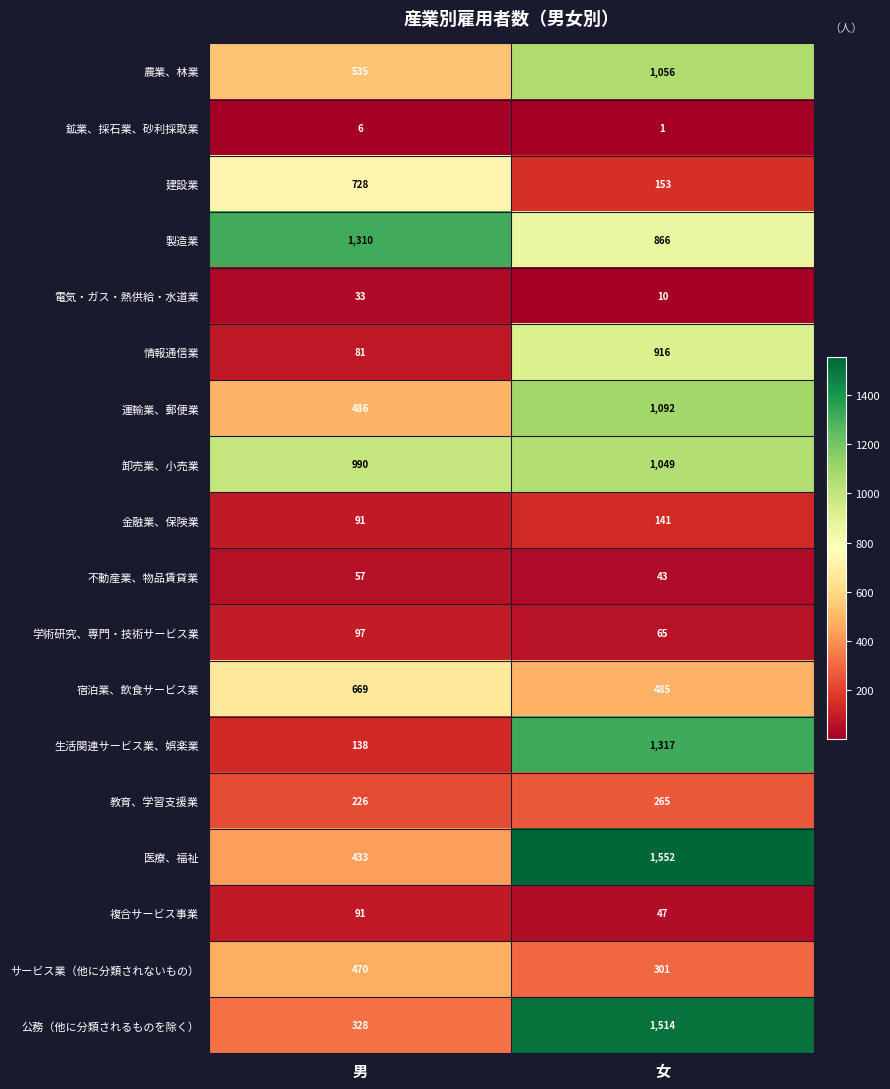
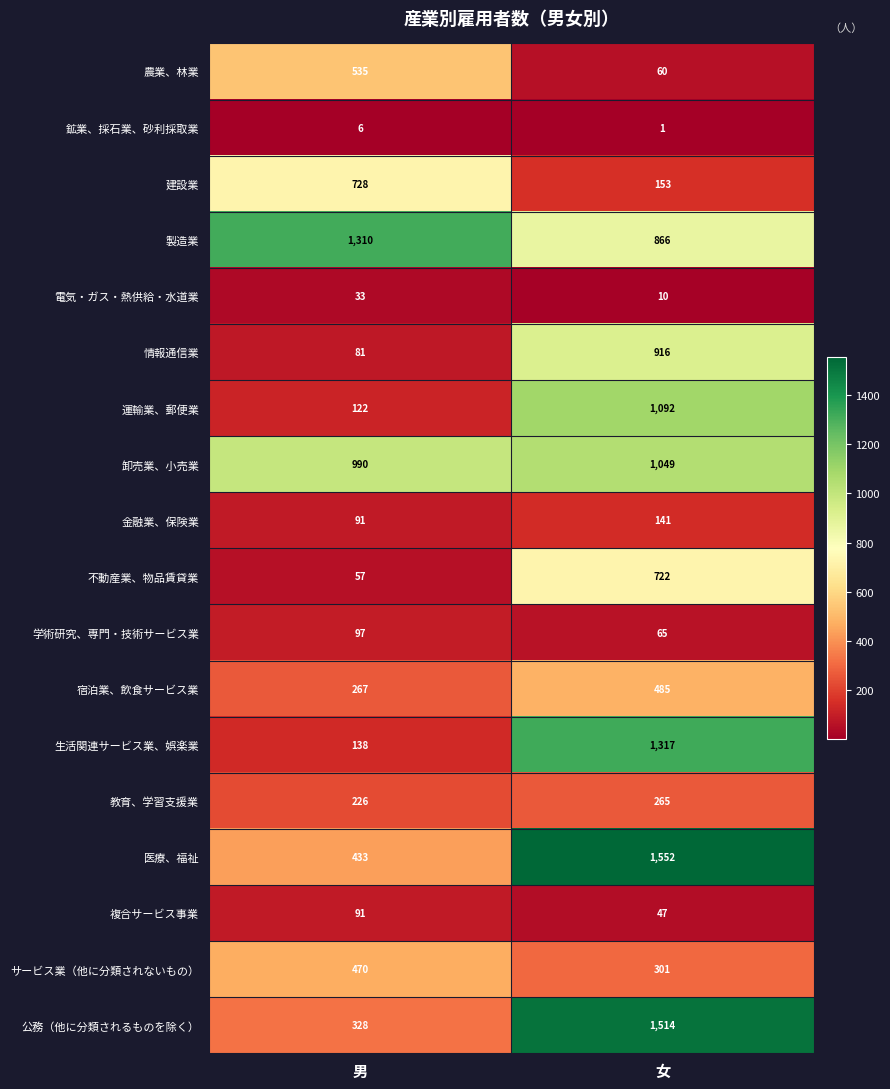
  {
    "農業、林業": {
      "男": "535",
-     "女": "1,056"
+     "女": "60"
    },
    "鉱業、採石業、砂利採取業": {
      "男": "6",
      "女": "1"
    },
    "建設業": {
      "男": "728",
      "女": "153"
    },
    "製造業": {
      "男": "1,310",
      "女": "866"
    },
    "電気・ガス・熱供給・水道業": {
      "男": "33",
      "女": "10"
    },
    "情報通信業": {
      "男": "81",
      "女": "916"
    },
    "運輸業、郵便業": {
-     "男": "486",
+     "男": "122",
      "女": "1,092"
    },
    "卸売業、小売業": {
      "男": "990",
      "女": "1,049"
    },
    "金融業、保険業": {
      "男": "91",
      "女": "141"
    },
    "不動産業、物品賃貸業": {
      "男": "57",
-     "女": "43"
+     "女": "722"
    },
    "学術研究、専門・技術サービス業": {
      "男": "97",
      "女": "65"
    },
    "宿泊業、飲食サービス業": {
-     "男": "669",
+     "男": "267",
      "女": "485"
    },
    "生活関連サービス業、娯楽業": {
      "男": "138",
      "女": "1,317"
    },
    "教育、学習支援業": {
      "男": "226",
      "女": "265"
    },
    "医療、福祉": {
      "男": "433",
      "女": "1,552"
    },
    "複合サービス事業": {
      "男": "91",
      "女": "47"
    },
    "サービス業（他に分類されないもの）": {
      "男": "470",
      "女": "301"
    },
    "公務（他に分類されるものを除く）": {
      "男": "328",
      "女": "1,514"
    }
  }
